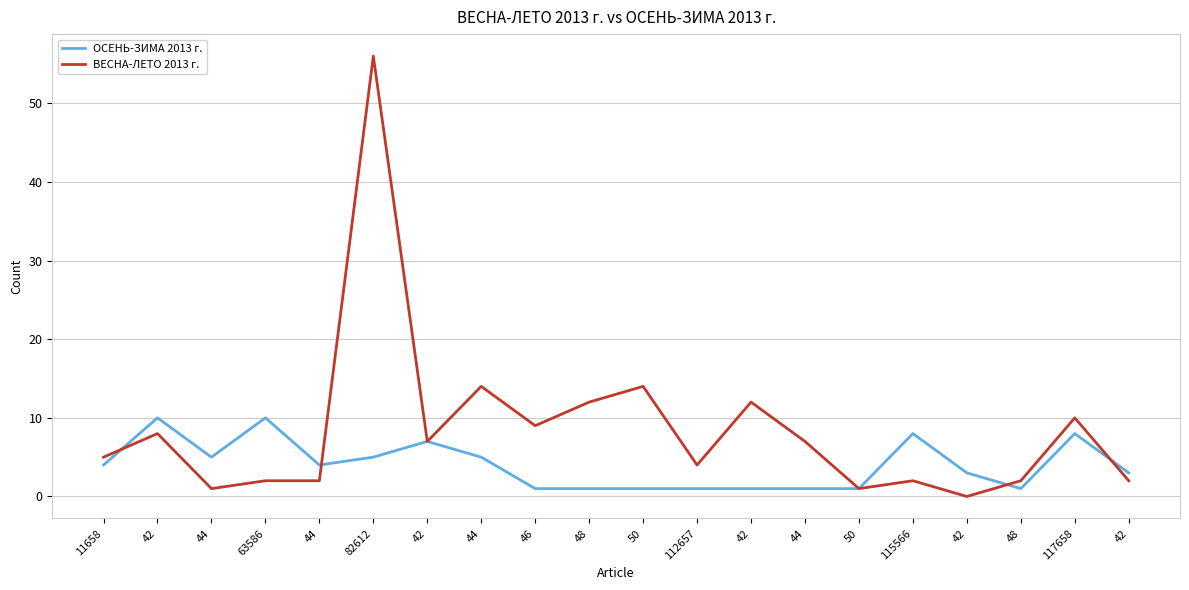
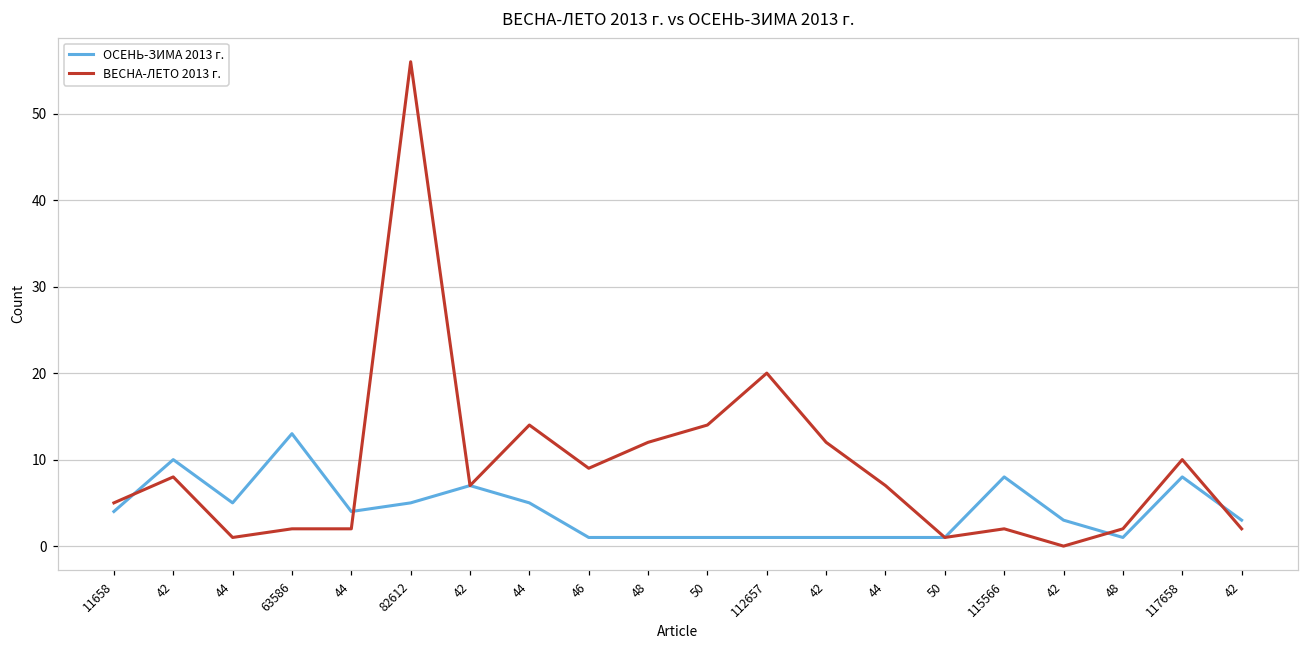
  {
    "ОСЕНЬ-ЗИМА 2013 г.": {
      "11658": 4,
-     "63586": 10,
+     "63586": 13,
      "82612": 5,
      "46": 1,
      "112657": 1,
      "115566": 8,
      "117658": 8
    },
    "ВЕСНА-ЛЕТО 2013 г.": {
      "11658": 5,
      "63586": 2,
      "82612": 56,
      "46": 9,
-     "112657": 4,
+     "112657": 20,
      "115566": 2,
      "117658": 10
    }
  }
